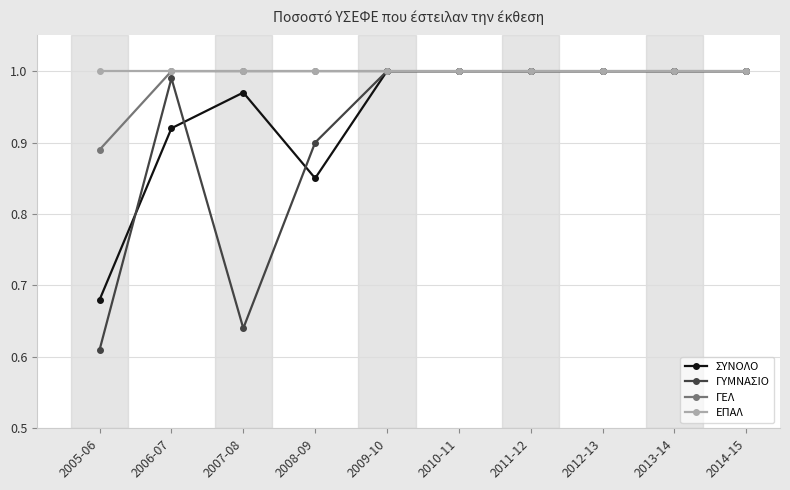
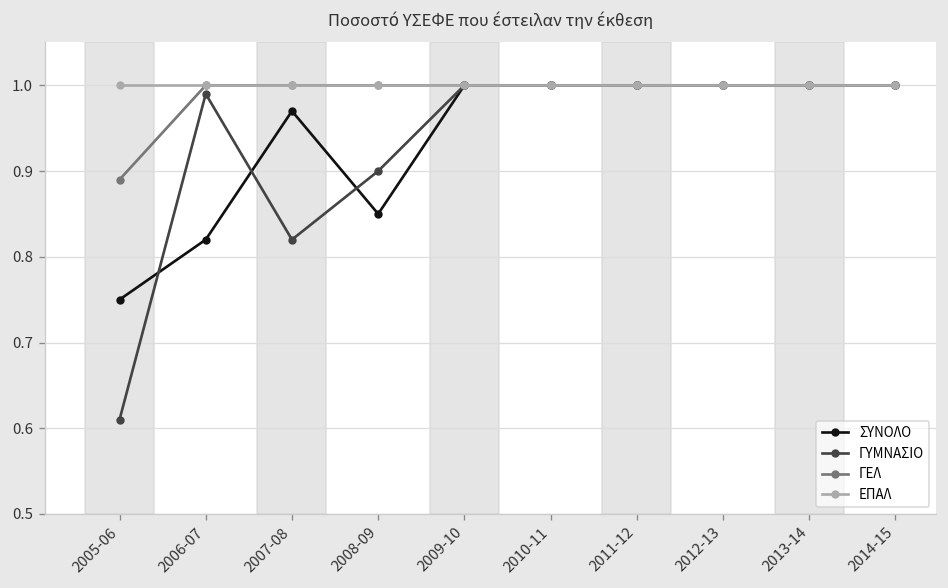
  {
    "ΣΥΝΟΛΟ": {
-     "2005-06": 0.68,
-     "2006-07": 0.92,
+     "2005-06": 0.75,
+     "2006-07": 0.82,
      "2007-08": 0.97,
      "2008-09": 0.85
    },
    "ΓΥΜΝΑΣΙΟ": {
      "2005-06": 0.61,
      "2006-07": 0.99,
-     "2007-08": 0.64,
+     "2007-08": 0.82,
      "2008-09": 0.90
    },
    "ΓΕΛ": {
      "2005-06": 0.89
    },
    "ΕΠΑΛ": {
      "2005-06": 1.00
    }
  }
